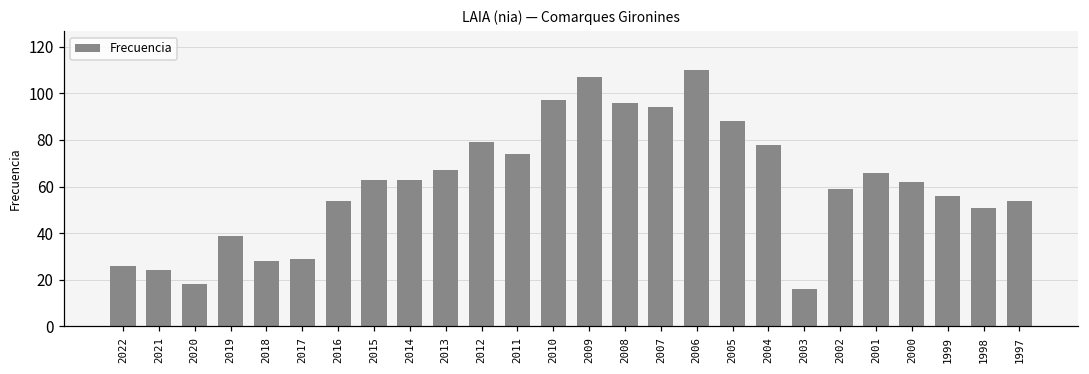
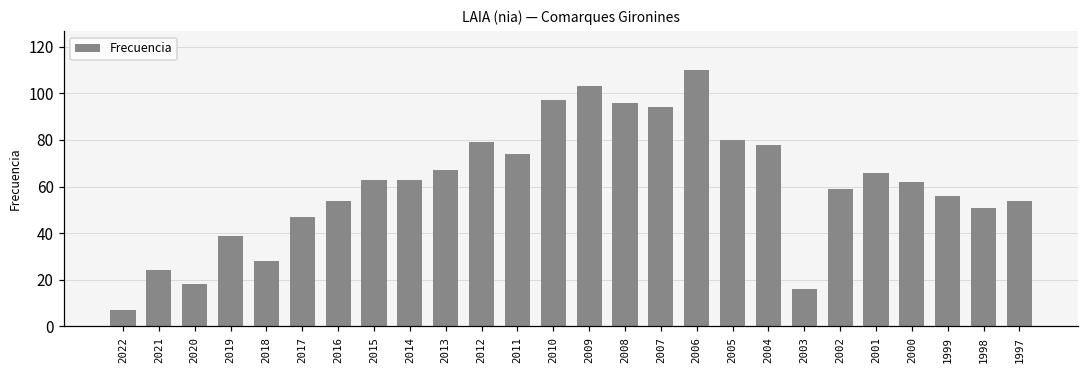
  {
-   "2022": 26,
+   "2022": 7,
    "2021": 24,
    "2020": 18,
    "2019": 39,
    "2018": 28,
-   "2017": 29,
+   "2017": 47,
    "2016": 54,
    "2015": 63,
    "2014": 63,
    "2013": 67,
    "2012": 79,
    "2011": 74,
    "2010": 97,
-   "2009": 107,
+   "2009": 103,
    "2008": 96,
    "2007": 94,
    "2006": 110,
-   "2005": 88,
+   "2005": 80,
    "2004": 78,
    "2003": 16,
    "2002": 59,
    "2001": 66,
    "2000": 62,
    "1999": 56,
    "1998": 51,
    "1997": 54
  }
